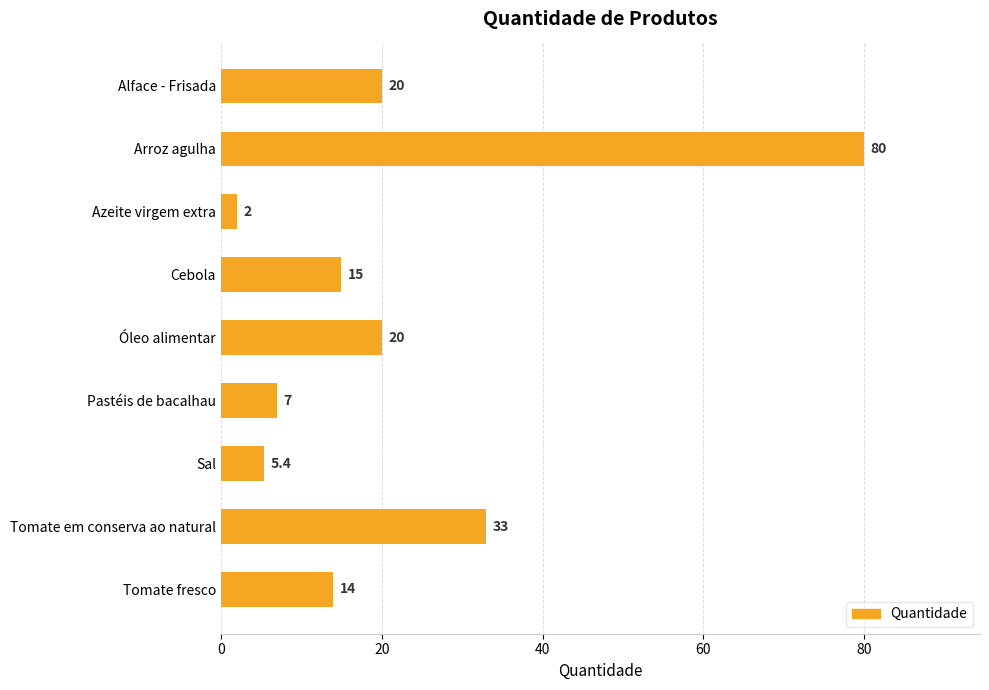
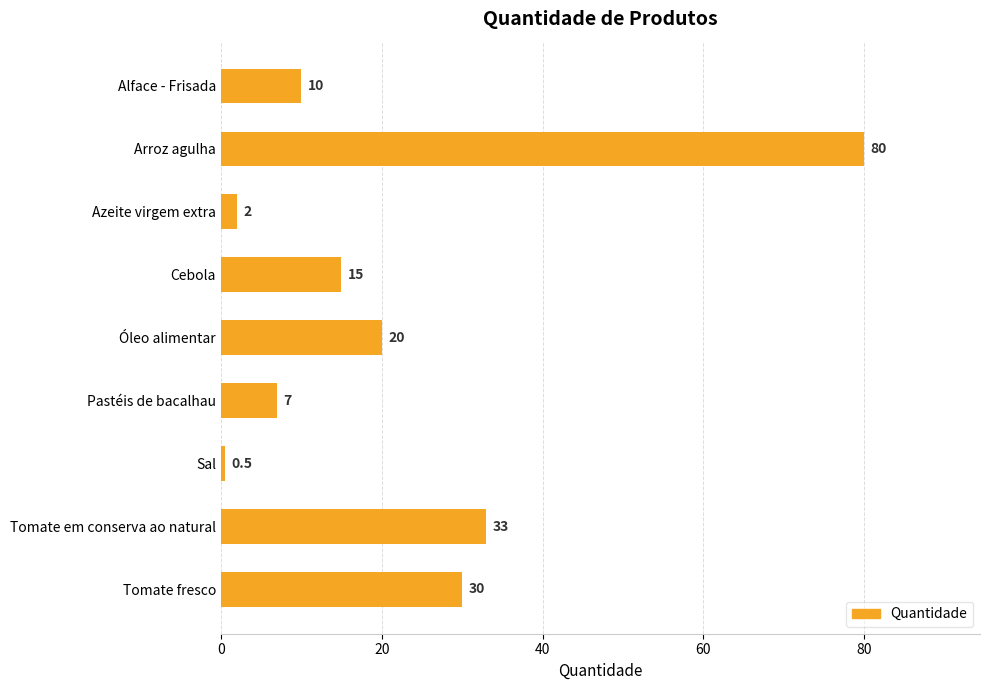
  {
-   "Alface - Frisada": 20,
+   "Alface - Frisada": 10,
    "Arroz agulha": 80,
    "Azeite virgem extra": 2,
    "Cebola": 15,
    "Óleo alimentar": 20,
    "Pastéis de bacalhau": 7,
-   "Sal": 5.4,
+   "Sal": 0.5,
    "Tomate em conserva ao natural": 33,
-   "Tomate fresco": 14
+   "Tomate fresco": 30
  }
